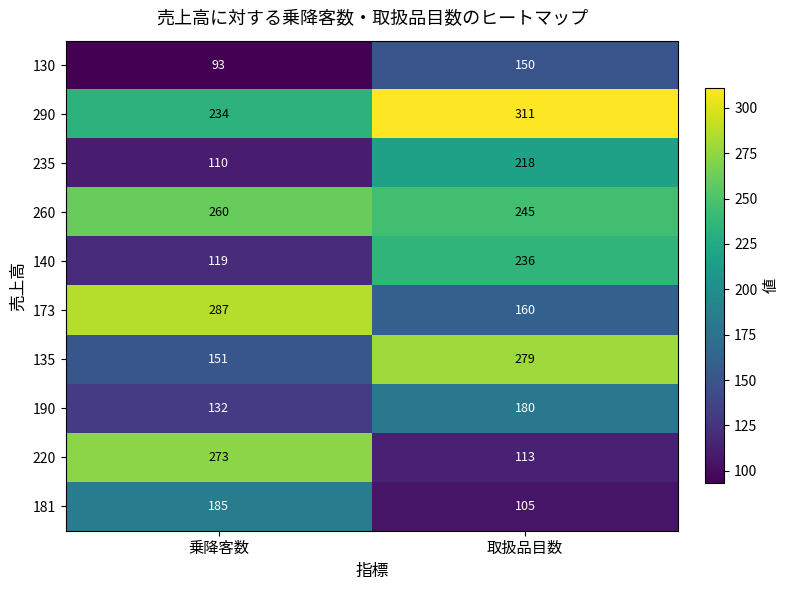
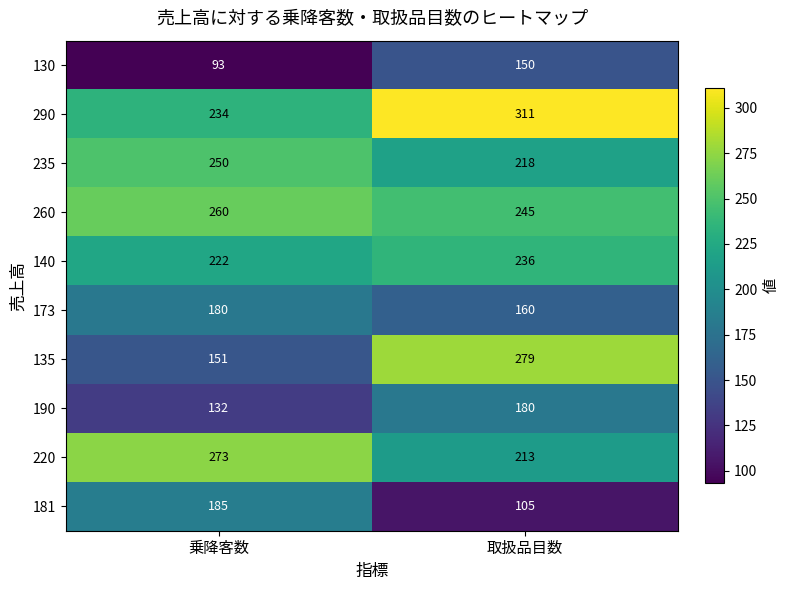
  {
    "130": {
      "乗降客数": 93,
      "取扱品目数": 150
    },
    "290": {
      "乗降客数": 234,
      "取扱品目数": 311
    },
    "235": {
-     "乗降客数": 110,
+     "乗降客数": 250,
      "取扱品目数": 218
    },
    "260": {
      "乗降客数": 260,
      "取扱品目数": 245
    },
    "140": {
-     "乗降客数": 119,
+     "乗降客数": 222,
      "取扱品目数": 236
    },
    "173": {
-     "乗降客数": 287,
+     "乗降客数": 180,
      "取扱品目数": 160
    },
    "135": {
      "乗降客数": 151,
      "取扱品目数": 279
    },
    "190": {
      "乗降客数": 132,
      "取扱品目数": 180
    },
    "220": {
      "乗降客数": 273,
-     "取扱品目数": 113
+     "取扱品目数": 213
    },
    "181": {
      "乗降客数": 185,
      "取扱品目数": 105
    }
  }
